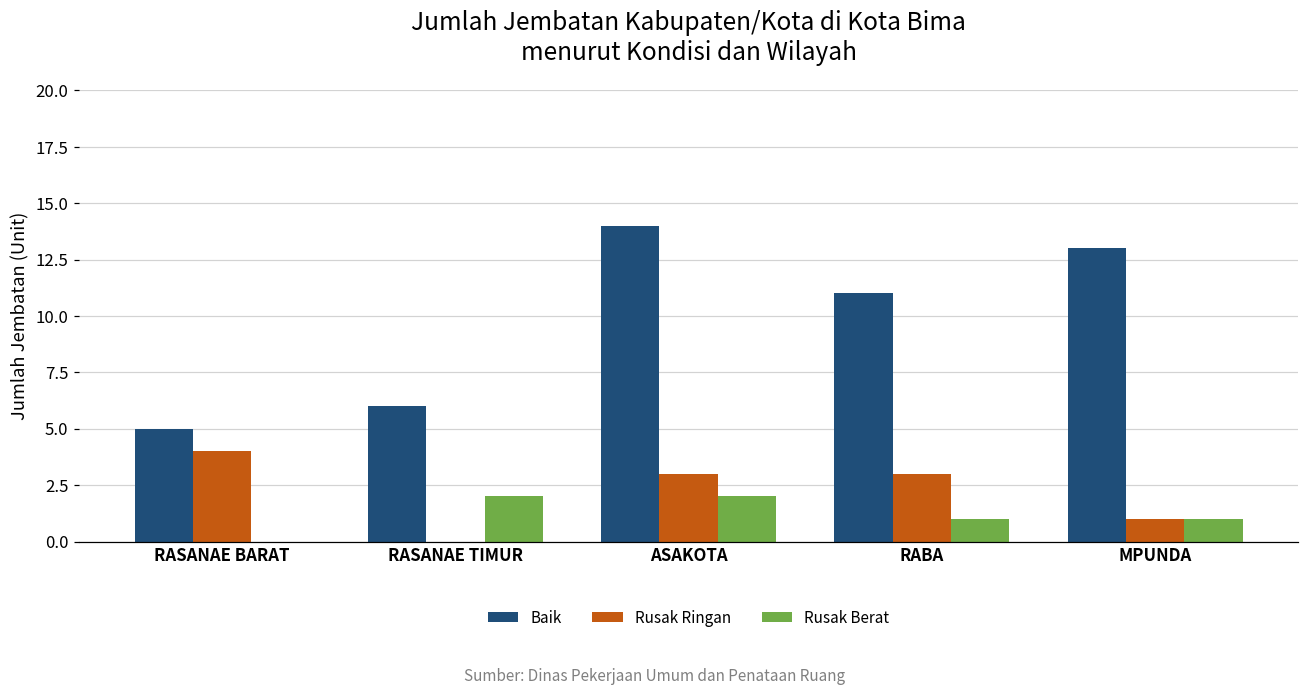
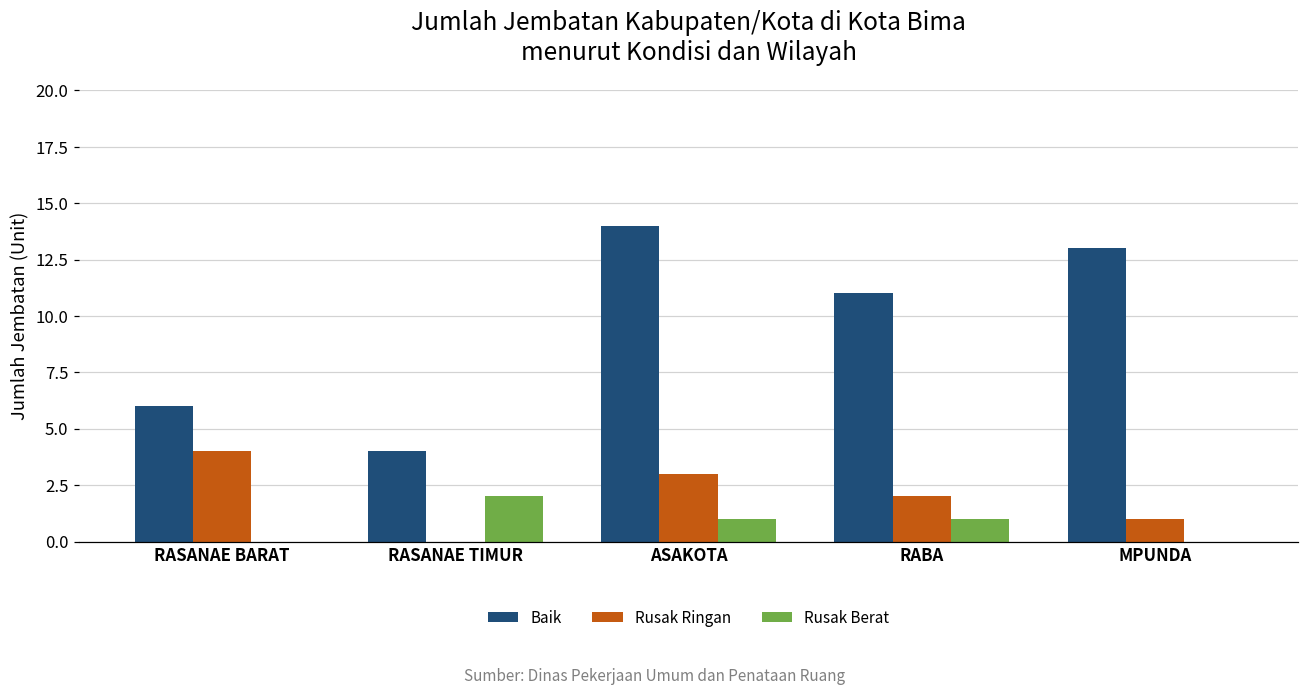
  {
    "Baik": {
-     "RASANAE BARAT": 5,
-     "RASANAE TIMUR": 6,
+     "RASANAE BARAT": 6,
+     "RASANAE TIMUR": 4,
      "ASAKOTA": 14,
      "RABA": 11,
      "MPUNDA": 13
    },
    "Rusak Ringan": {
      "RASANAE BARAT": 4,
      "RASANAE TIMUR": 0,
      "ASAKOTA": 3,
-     "RABA": 3,
+     "RABA": 2,
      "MPUNDA": 1
    },
    "Rusak Berat": {
      "RASANAE BARAT": 0,
      "RASANAE TIMUR": 2,
-     "ASAKOTA": 2,
+     "ASAKOTA": 1,
      "RABA": 1,
-     "MPUNDA": 1
+     "MPUNDA": 0
    }
  }
